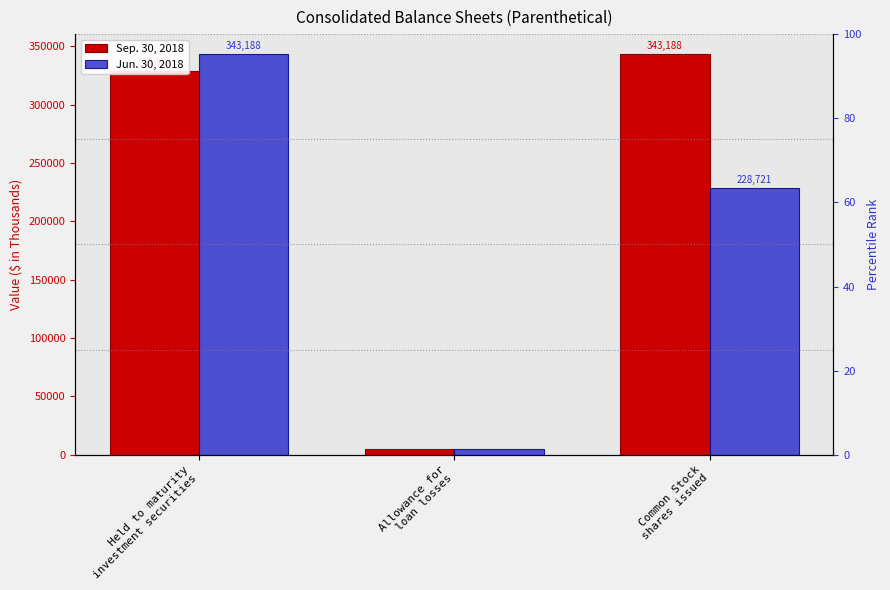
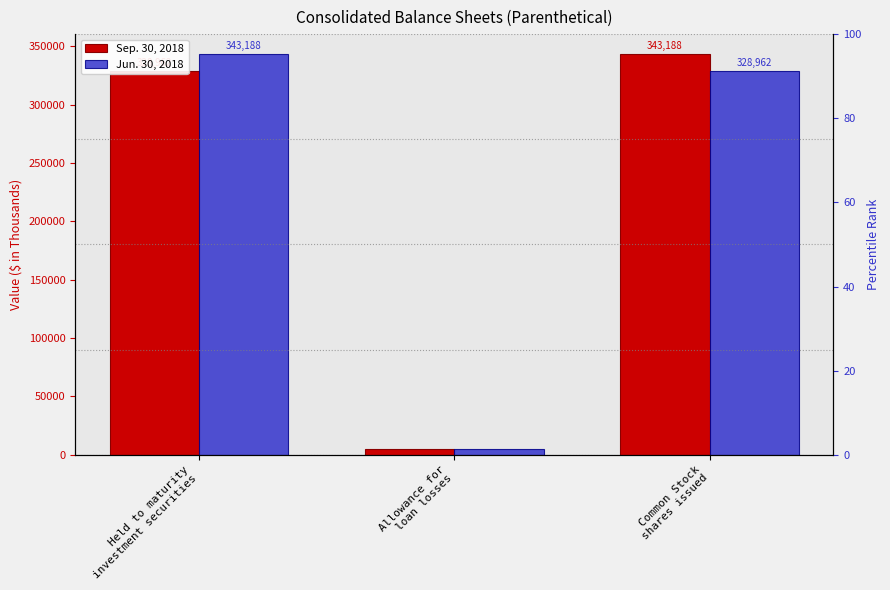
  {
    "Sep. 30, 2018": {
      "Common Stock shares issued": "343,188"
    },
    "Jun. 30, 2018": {
      "Held to maturity investment securities": "343,188",
-     "Common Stock shares issued": "228,721"
+     "Common Stock shares issued": "328,962"
    }
  }
